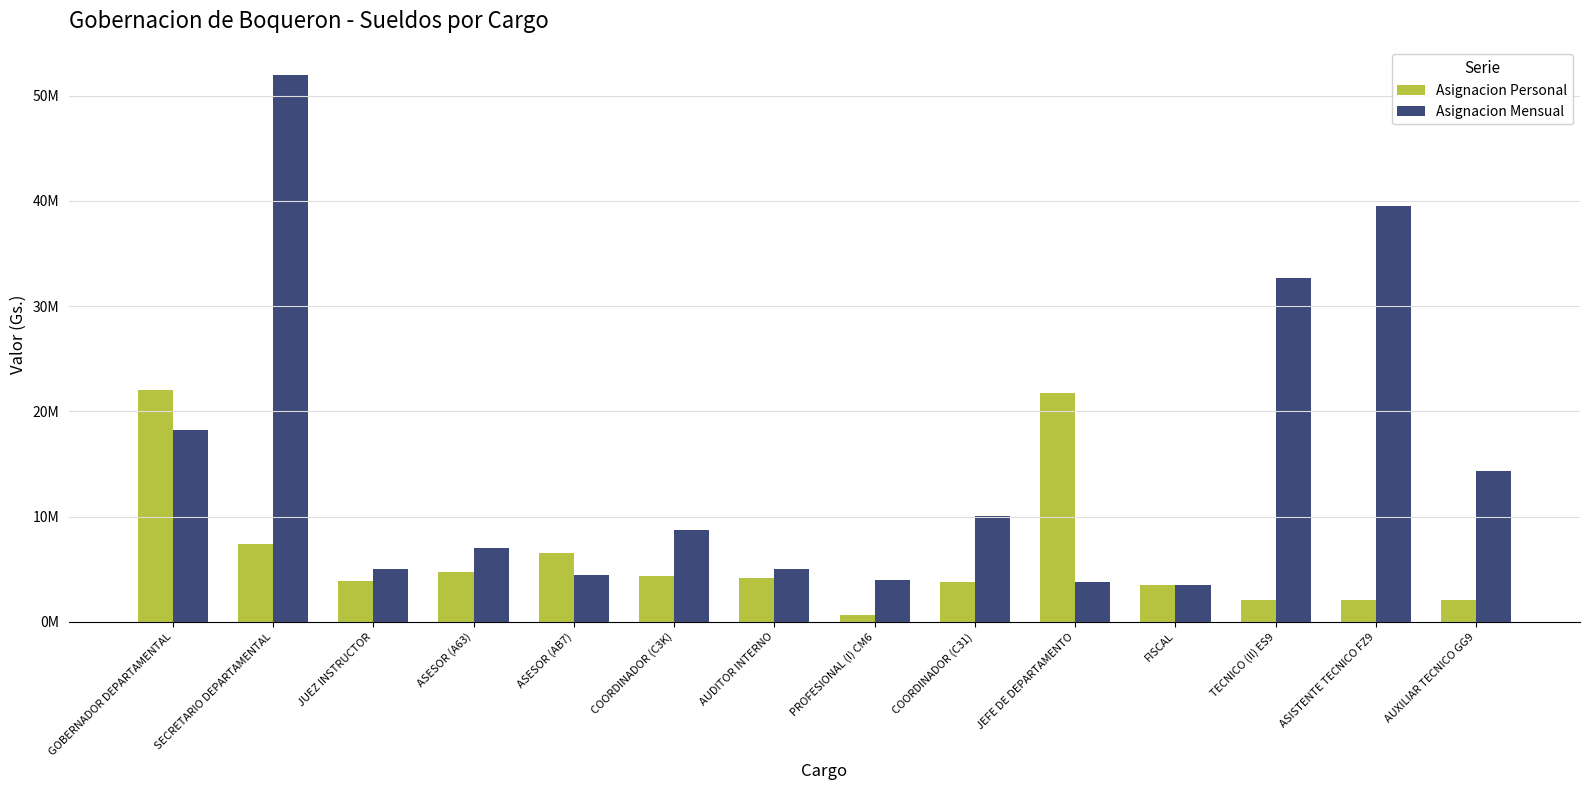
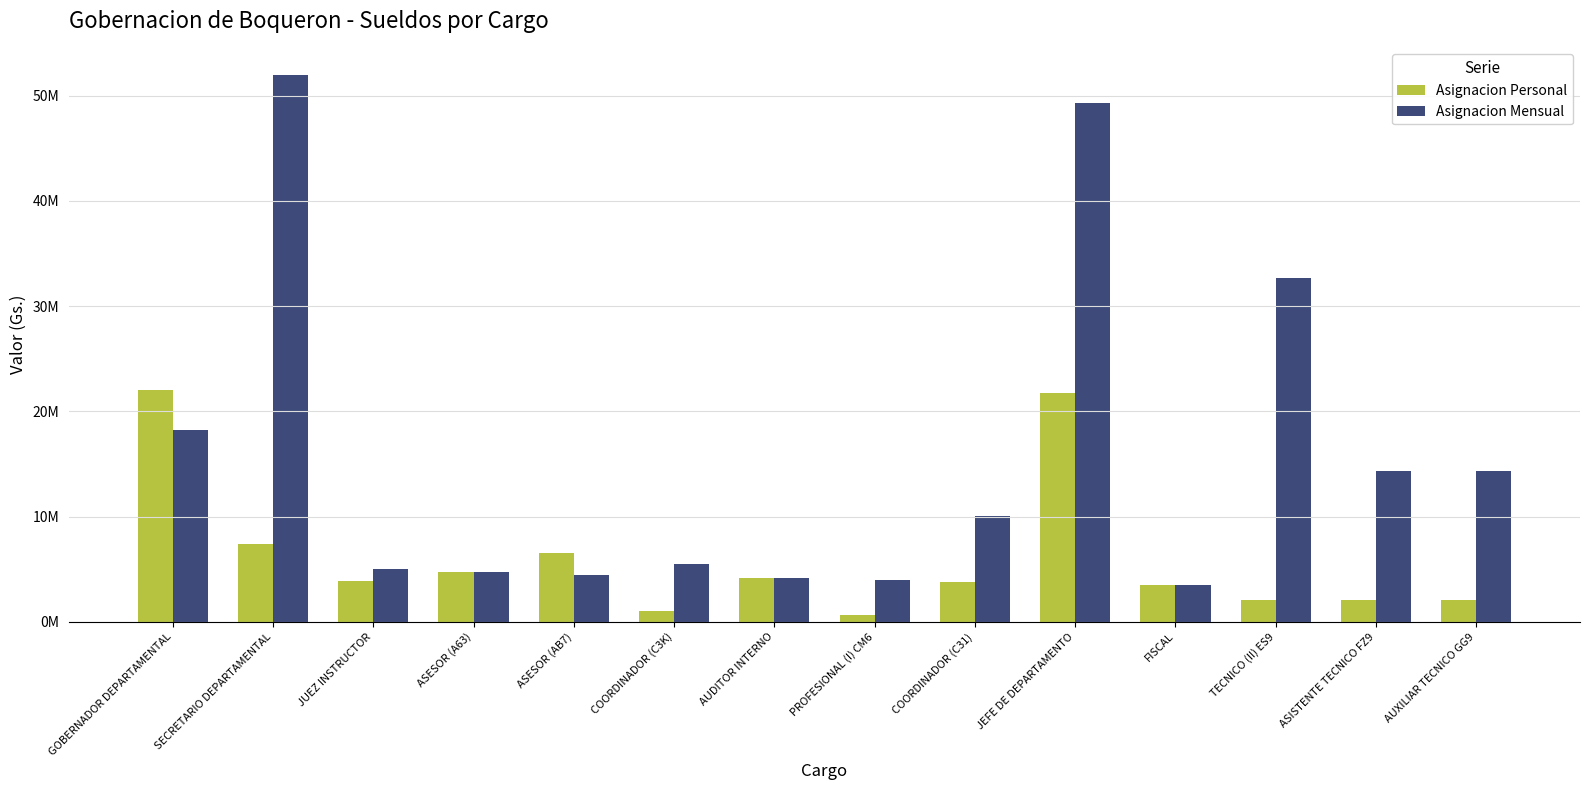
  {
    "Asignacion Personal": {
      "GOBERNADOR DEPARTAMENTAL": 22000000,
      "SECRETARIO DEPARTAMENTAL": 7400000,
      "JUEZ INSTRUCTOR": 3800000,
      "ASESOR (A63)": 4800000,
      "ASESOR (AB7)": 6600000,
-     "COORDINADOR (C3K)": 4400000,
+     "COORDINADOR (C3K)": 1000000,
      "AUDITOR INTERNO": 4100000,
      "PROFESIONAL (I) CM6": 700000,
      "COORDINADOR (C31)": 3700000,
      "JEFE DE DEPARTAMENTO": 21800000,
      "FISCAL": 3500000,
      "TECNICO (II) ES9": 2000000,
      "ASISTENTE TECNICO FZ9": 2000000,
      "AUXILIAR TECNICO GG9": 2000000
    },
    "Asignacion Mensual": {
      "GOBERNADOR DEPARTAMENTAL": 18200000,
      "SECRETARIO DEPARTAMENTAL": 52000000,
      "JUEZ INSTRUCTOR": 5000000,
-     "ASESOR (A63)": 7000000,
+     "ASESOR (A63)": 4800000,
      "ASESOR (AB7)": 4400000,
-     "COORDINADOR (C3K)": 8700000,
-     "AUDITOR INTERNO": 5000000,
+     "COORDINADOR (C3K)": 5400000,
+     "AUDITOR INTERNO": 4100000,
      "PROFESIONAL (I) CM6": 4000000,
      "COORDINADOR (C31)": 10100000,
-     "JEFE DE DEPARTAMENTO": 3700000,
+     "JEFE DE DEPARTAMENTO": 49300000,
      "FISCAL": 3500000,
      "TECNICO (II) ES9": 32700000,
-     "ASISTENTE TECNICO FZ9": 39500000,
+     "ASISTENTE TECNICO FZ9": 14300000,
      "AUXILIAR TECNICO GG9": 14300000
    }
  }
